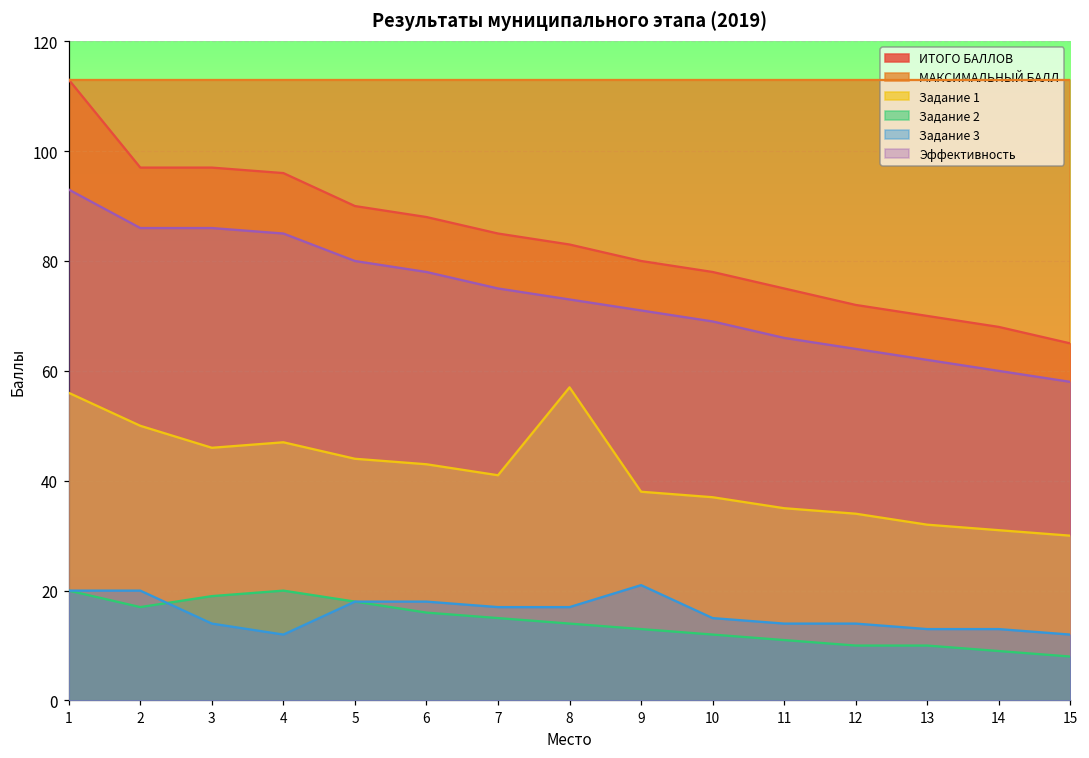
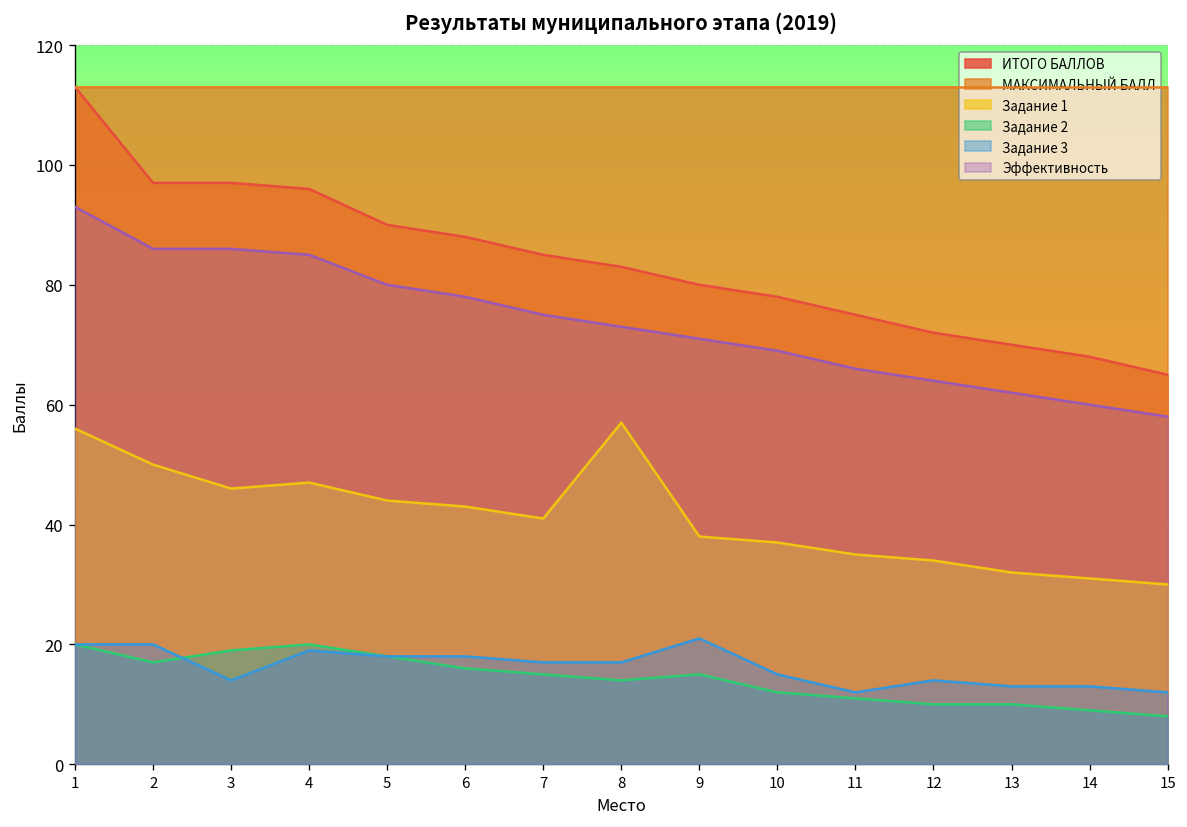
  {
    "Задание 1": {
      "1": 56,
      "2": 50,
      "3": 46,
      "4": 47,
      "5": 44,
      "6": 43,
      "7": 41,
      "8": 57,
      "9": 38,
      "10": 37,
      "11": 35,
      "12": 34,
      "13": 32,
      "14": 31,
      "15": 30
    },
    "Задание 2": {
      "2": 17,
      "3": 19,
      "4": 20,
      "6": 16,
      "7": 15,
      "8": 14,
-     "9": 13,
+     "9": 15,
      "10": 12,
      "11": 11,
      "12": 10,
      "13": 10,
      "14": 9,
      "15": 8
    },
    "Задание 3": {
      "2": 20,
      "3": 14,
-     "4": 12,
+     "4": 19,
      "6": 18,
      "7": 17,
      "8": 17,
      "9": 21,
      "10": 15,
-     "11": 14,
+     "11": 12,
      "12": 14,
      "13": 13,
      "14": 13,
      "15": 12
    },
    "Эффективность": {
      "1": 93,
      "2": 86,
      "3": 86,
      "4": 85,
      "5": 80,
      "6": 78,
      "7": 75,
      "8": 73,
      "9": 71,
      "10": 69,
      "11": 66,
      "12": 64,
      "13": 62,
      "14": 60,
      "15": 58
    }
  }
